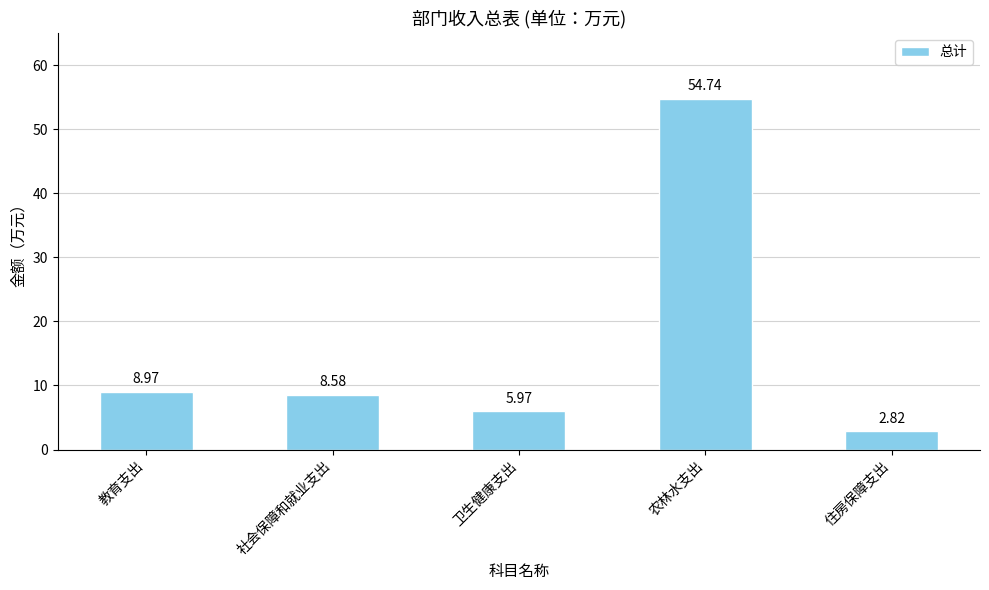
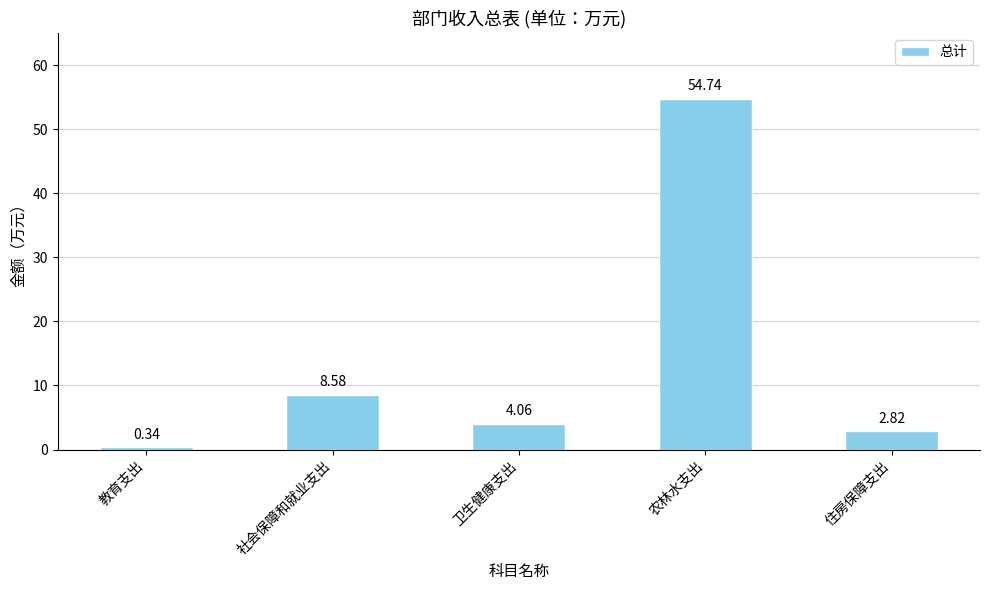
  {
-   "教育支出": 8.97,
+   "教育支出": 0.34,
    "社会保障和就业支出": 8.58,
-   "卫生健康支出": 5.97,
+   "卫生健康支出": 4.06,
    "农林水支出": 54.74,
    "住房保障支出": 2.82
  }
